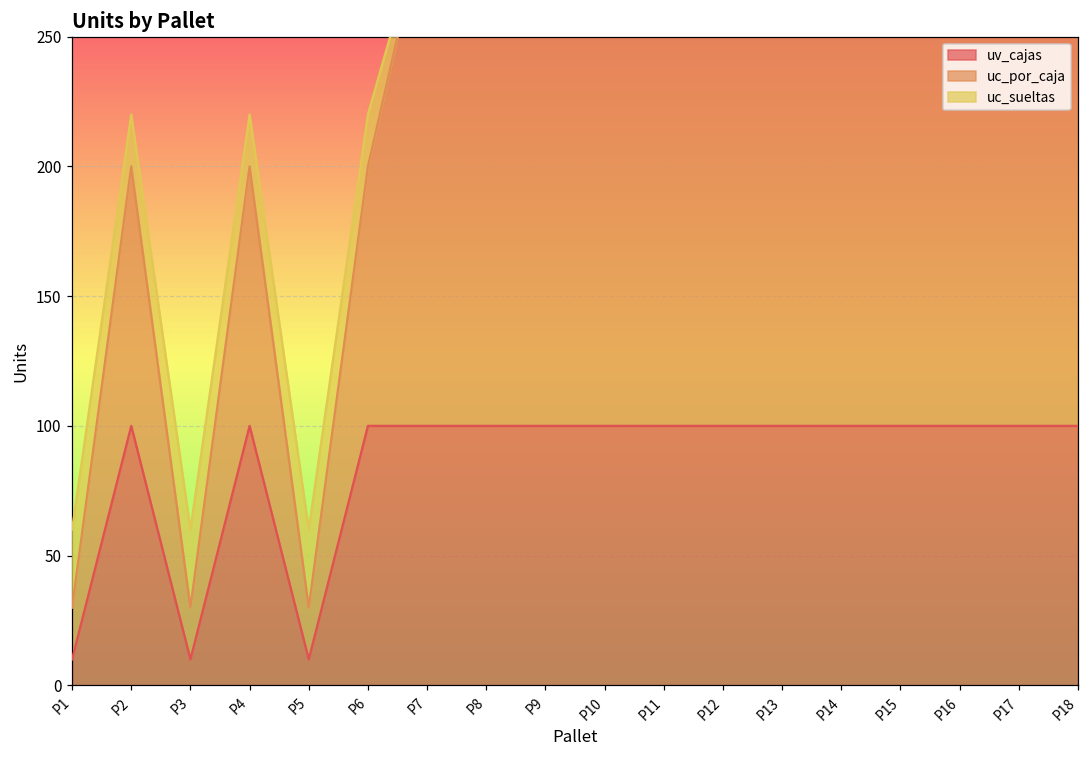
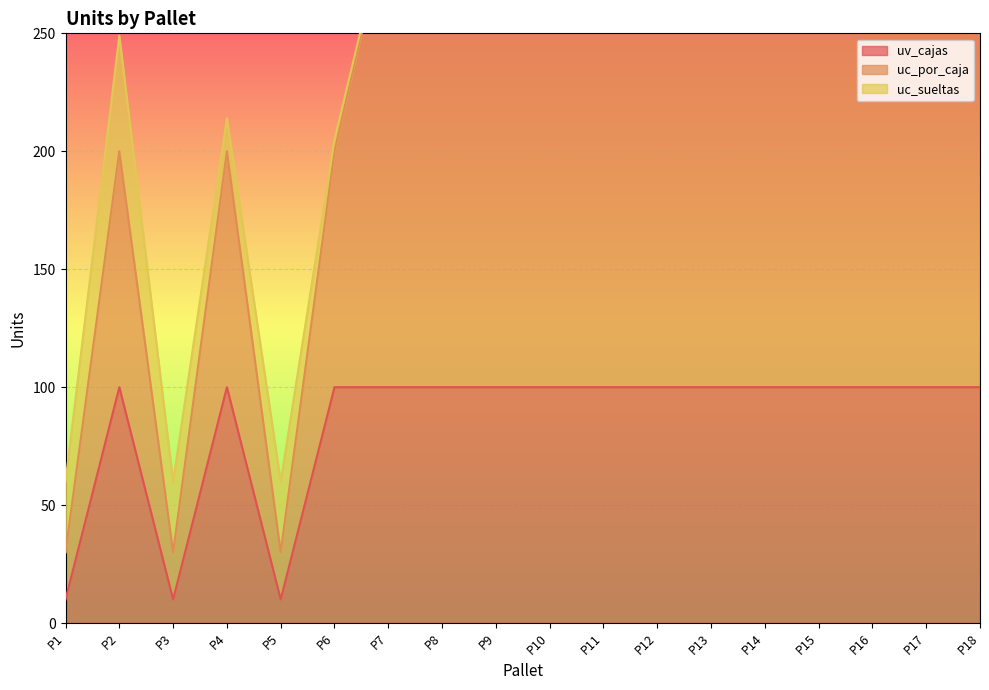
  {
    "uc_sueltas": {
      "P1": 30,
-     "P2": 20,
+     "P2": 49,
      "P3": 30,
-     "P4": 20,
+     "P4": 14,
      "P5": 30,
-     "P6": 20
+     "P6": 5
    }
  }
